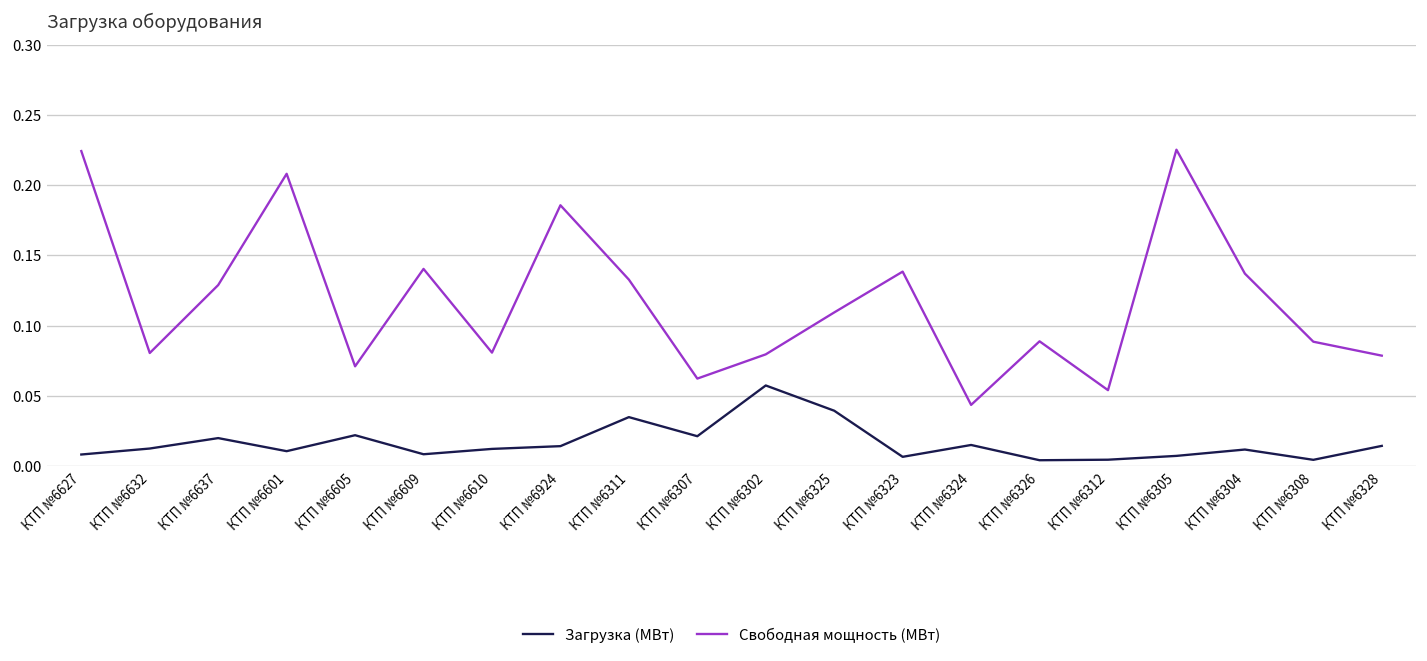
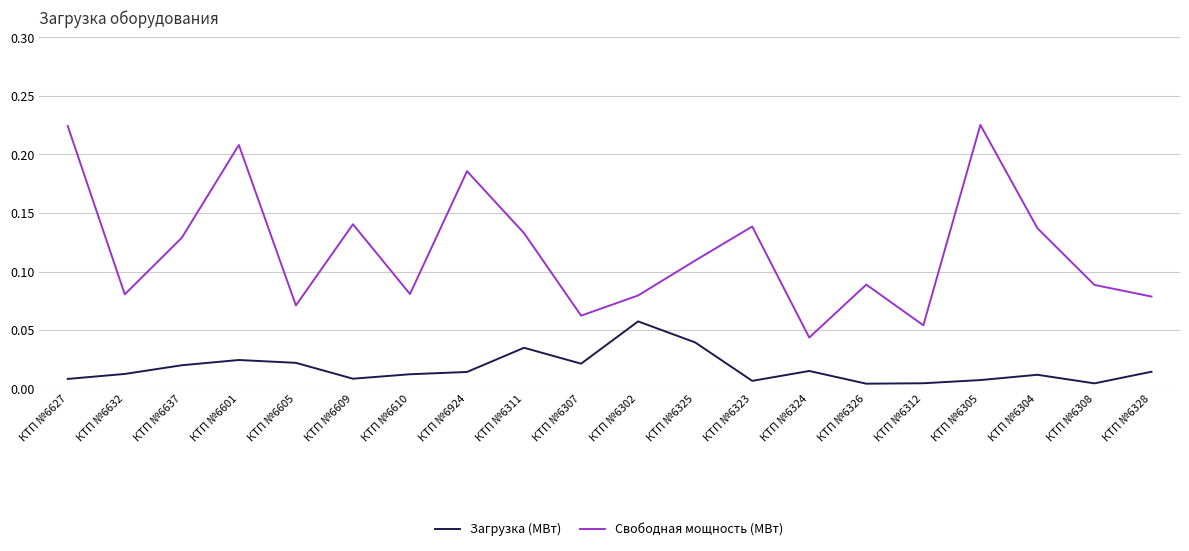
  {
    "Загрузка (МВт)": {
      "КТП №6627": 0.008,
      "КТП №6632": 0.012,
      "КТП №6637": 0.020,
-     "КТП №6601": 0.011,
+     "КТП №6601": 0.024,
      "КТП №6605": 0.022,
      "КТП №6609": 0.008,
      "КТП №6610": 0.012,
      "КТП №6924": 0.014,
      "КТП №6311": 0.035,
      "КТП №6307": 0.021,
      "КТП №6302": 0.057,
      "КТП №6325": 0.039,
      "КТП №6323": 0.007,
      "КТП №6324": 0.015,
      "КТП №6326": 0.004,
      "КТП №6312": 0.005,
      "КТП №6305": 0.007,
      "КТП №6304": 0.012,
      "КТП №6308": 0.004,
      "КТП №6328": 0.014
    },
    "Свободная мощность (МВт)": {
      "КТП №6627": 0.224,
      "КТП №6632": 0.081,
      "КТП №6637": 0.129,
      "КТП №6601": 0.208,
      "КТП №6605": 0.071,
      "КТП №6609": 0.140,
      "КТП №6610": 0.081,
      "КТП №6924": 0.186,
      "КТП №6311": 0.133,
      "КТП №6307": 0.062,
      "КТП №6302": 0.080,
      "КТП №6325": 0.109,
      "КТП №6323": 0.138,
      "КТП №6324": 0.044,
      "КТП №6326": 0.089,
      "КТП №6312": 0.054,
      "КТП №6305": 0.225,
      "КТП №6304": 0.137,
      "КТП №6308": 0.089,
      "КТП №6328": 0.079
    }
  }
